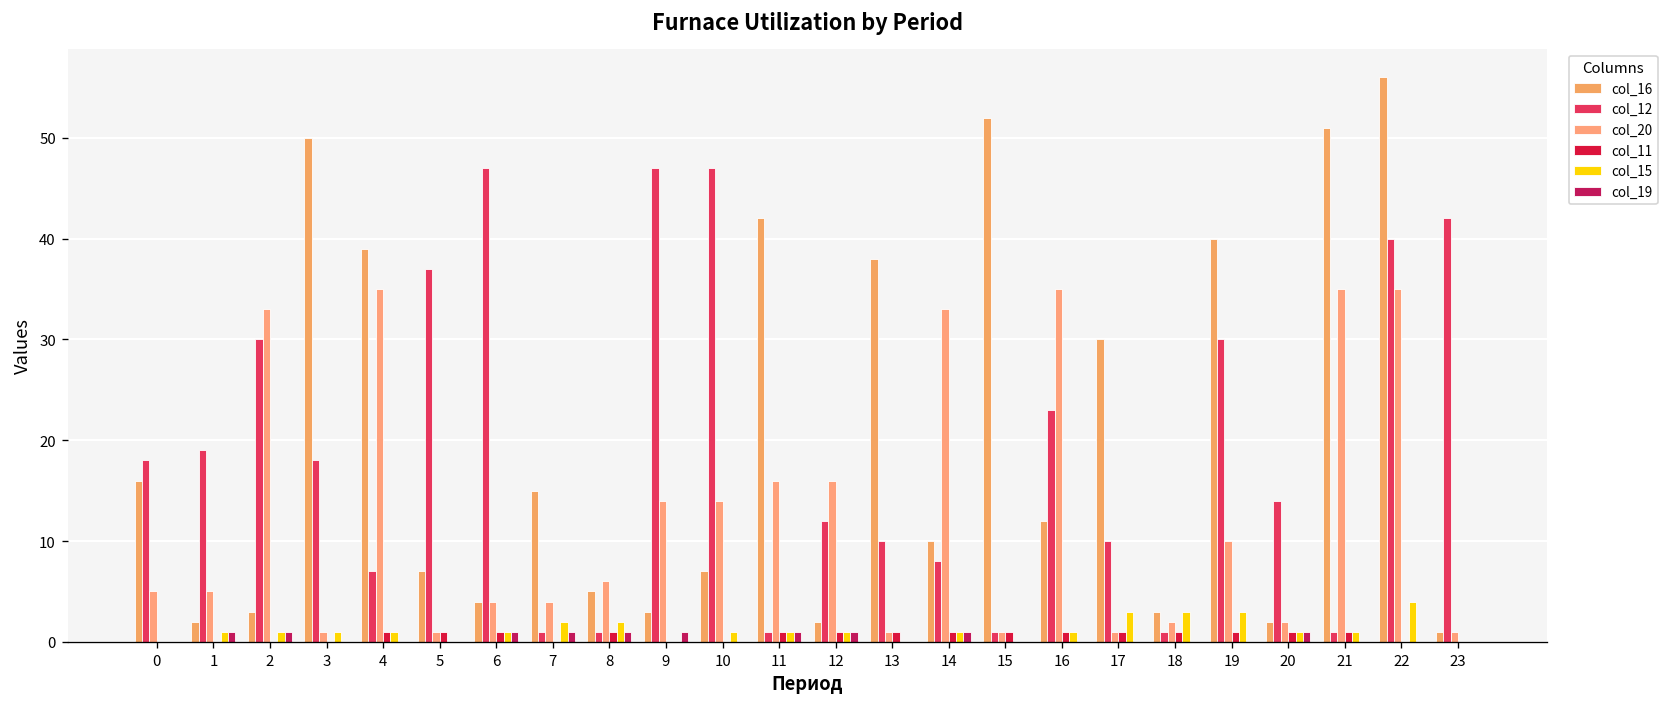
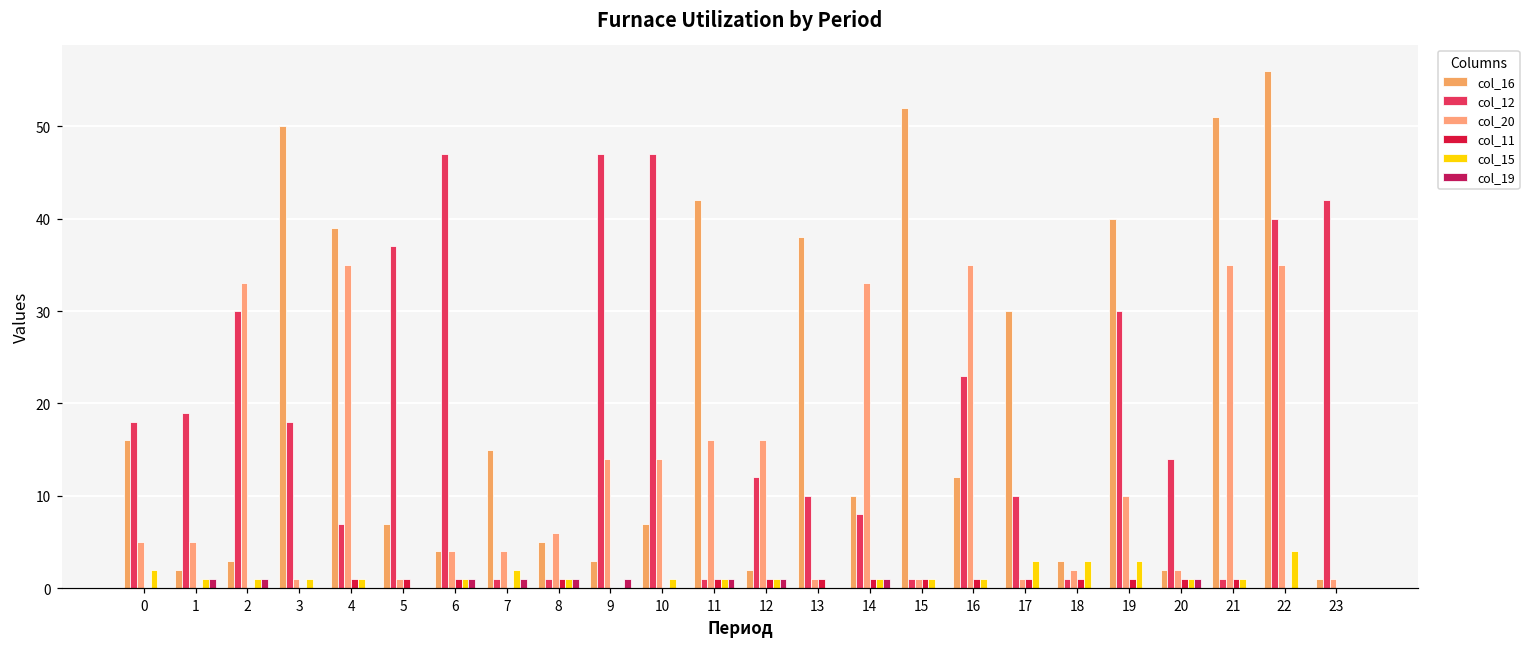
  {
    "col_15": {
-     "0": 0,
+     "0": 2,
      "1": 1,
      "2": 1,
      "3": 1,
      "4": 1,
      "5": 0,
      "6": 1,
      "7": 2,
-     "8": 2,
+     "8": 1,
      "9": 0,
      "10": 1,
      "11": 1,
      "12": 1,
      "13": 0,
      "14": 1,
-     "15": 0,
+     "15": 1,
      "16": 1,
      "17": 3,
      "18": 3,
      "19": 3,
      "20": 1,
      "21": 1,
      "22": 4,
      "23": 0
    }
  }
